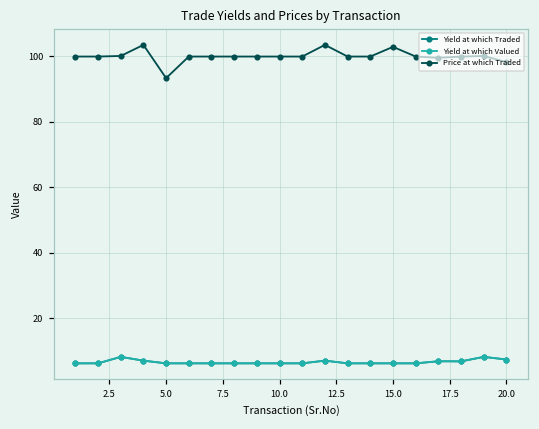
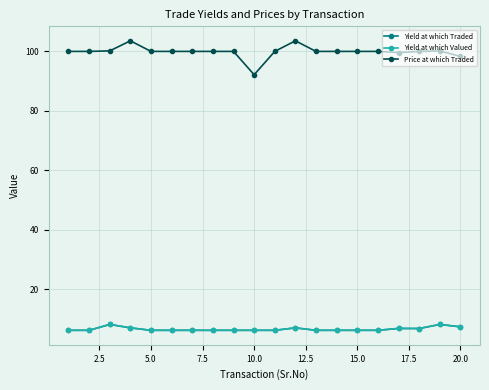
  {
    "Yield at which Valued": {
      "5.0": 6,
      "10.0": 6,
      "15.0": 6,
      "20.0": 7
    },
    "Price at which Traded": {
-     "5.0": 93,
-     "10.0": 100,
-     "15.0": 103
+     "5.0": 100,
+     "10.0": 92,
+     "15.0": 100
    }
  }
